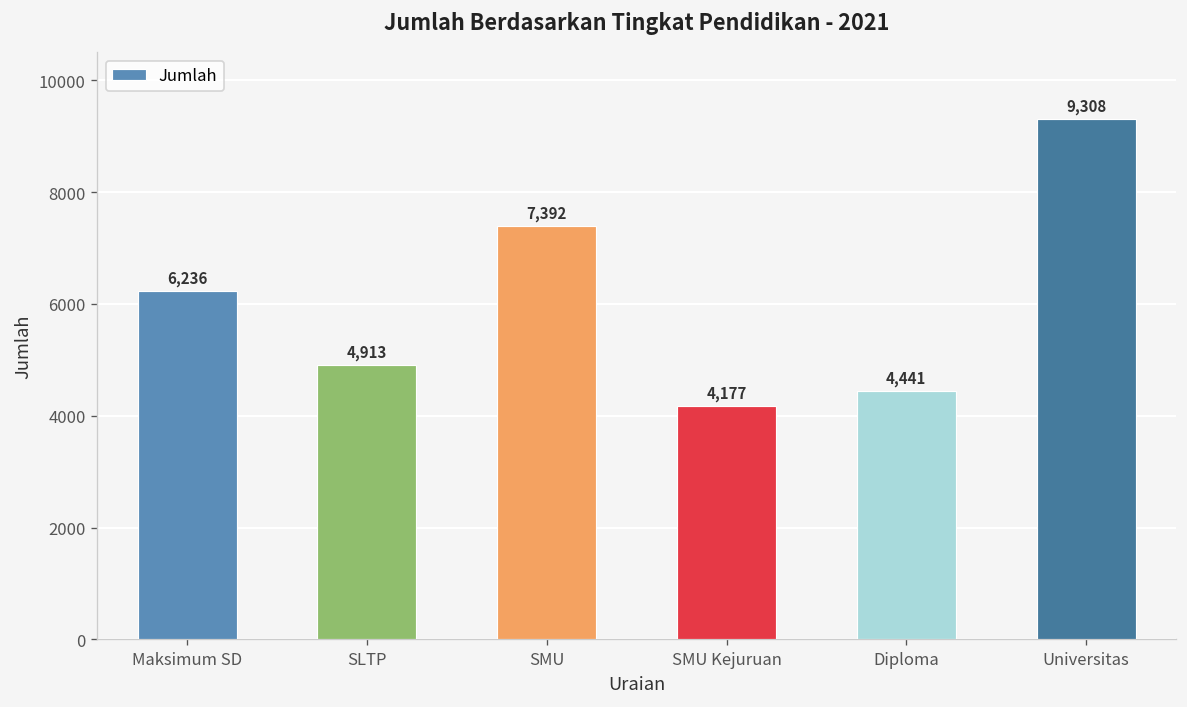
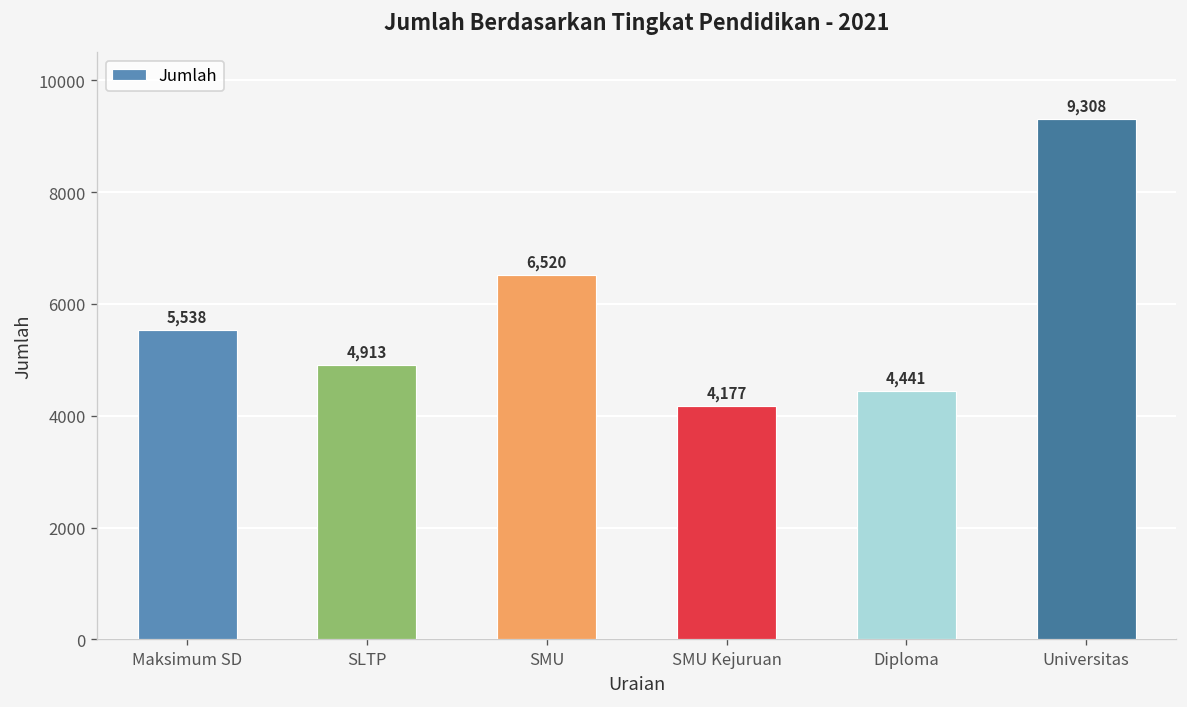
  {
-   "Maksimum SD": "6,236",
+   "Maksimum SD": "5,538",
    "SLTP": "4,913",
-   "SMU": "7,392",
+   "SMU": "6,520",
    "SMU Kejuruan": "4,177",
    "Diploma": "4,441",
    "Universitas": "9,308"
  }
